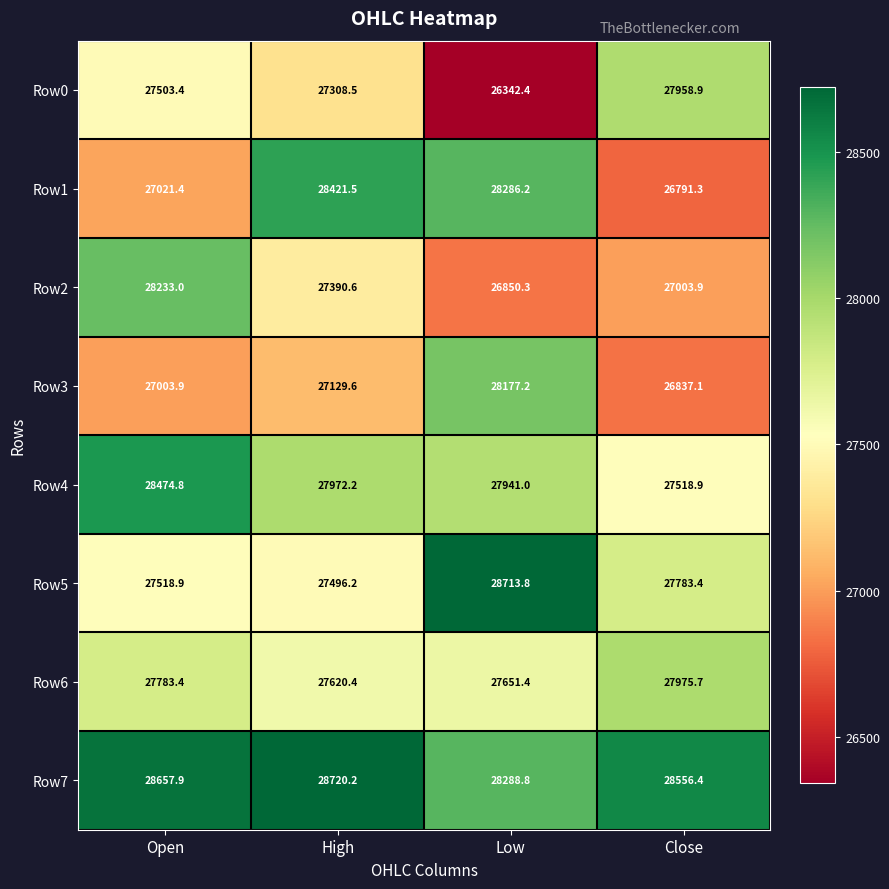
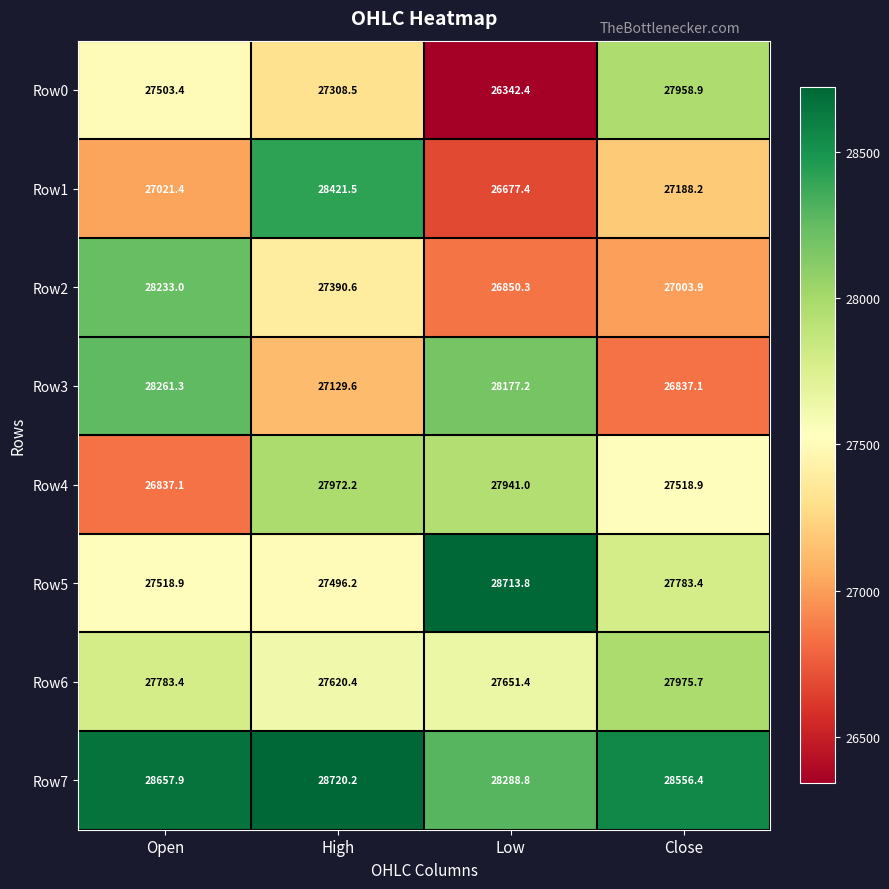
  {
    "Row0": {
      "Open": 27503.4,
      "High": 27308.5,
      "Low": 26342.4,
      "Close": 27958.9
    },
    "Row1": {
      "Open": 27021.4,
      "High": 28421.5,
-     "Low": 28286.2,
-     "Close": 26791.3
+     "Low": 26677.4,
+     "Close": 27188.2
    },
    "Row2": {
      "Open": 28233.0,
      "High": 27390.6,
      "Low": 26850.3,
      "Close": 27003.9
    },
    "Row3": {
-     "Open": 27003.9,
+     "Open": 28261.3,
      "High": 27129.6,
      "Low": 28177.2,
      "Close": 26837.1
    },
    "Row4": {
-     "Open": 28474.8,
+     "Open": 26837.1,
      "High": 27972.2,
      "Low": 27941.0,
      "Close": 27518.9
    },
    "Row5": {
      "Open": 27518.9,
      "High": 27496.2,
      "Low": 28713.8,
      "Close": 27783.4
    },
    "Row6": {
      "Open": 27783.4,
      "High": 27620.4,
      "Low": 27651.4,
      "Close": 27975.7
    },
    "Row7": {
      "Open": 28657.9,
      "High": 28720.2,
      "Low": 28288.8,
      "Close": 28556.4
    }
  }
